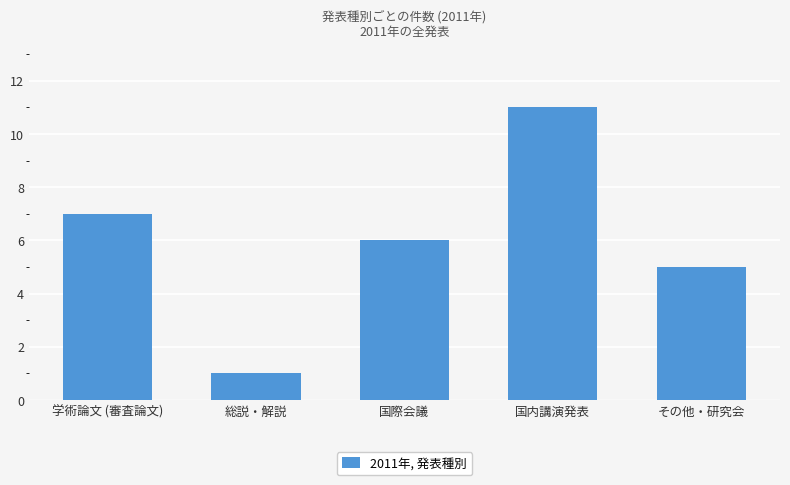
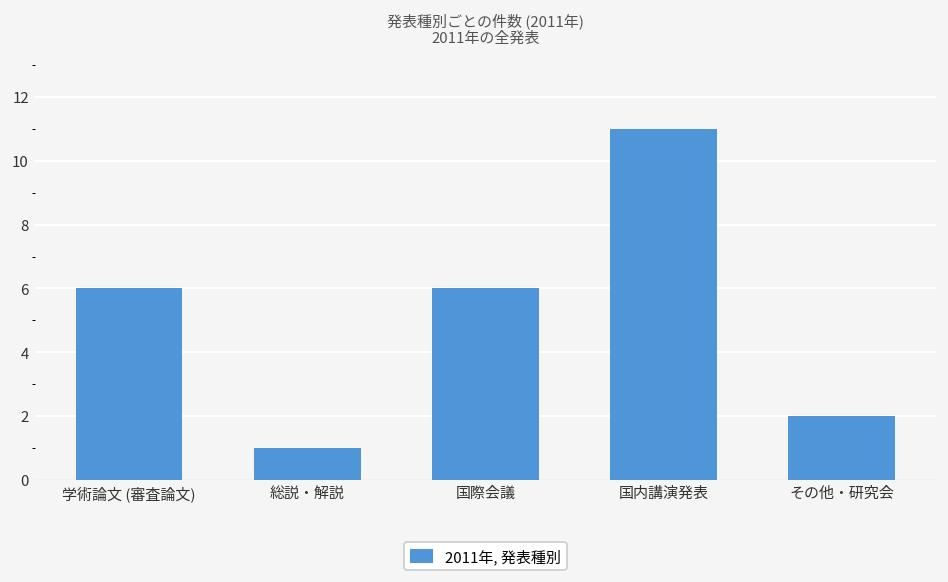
  {
-   "学術論文 (審査論文)": 7,
+   "学術論文 (審査論文)": 6,
    "総説・解説": 1,
    "国際会議": 6,
    "国内講演発表": 11,
-   "その他・研究会": 5
+   "その他・研究会": 2
  }
